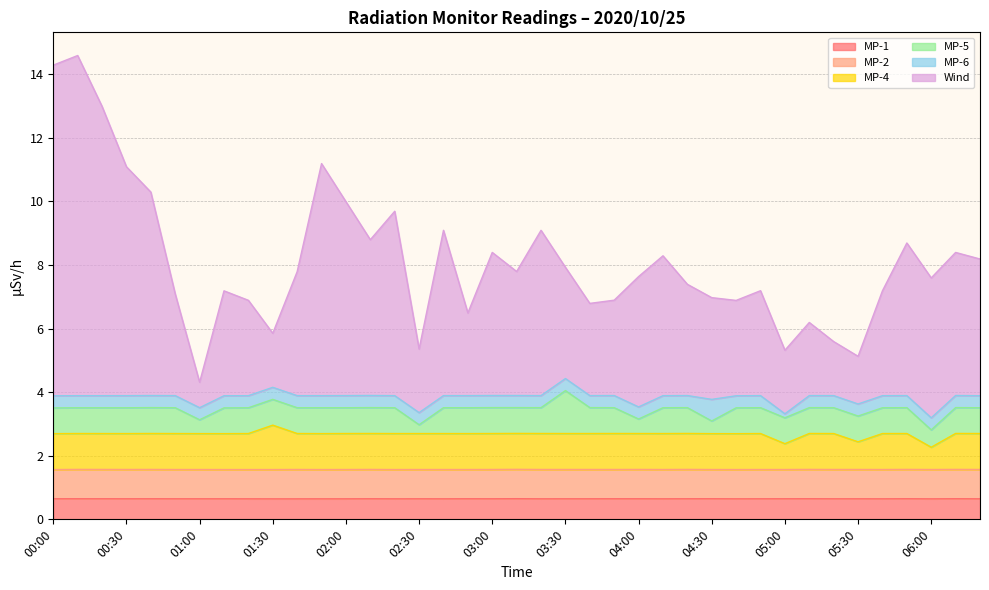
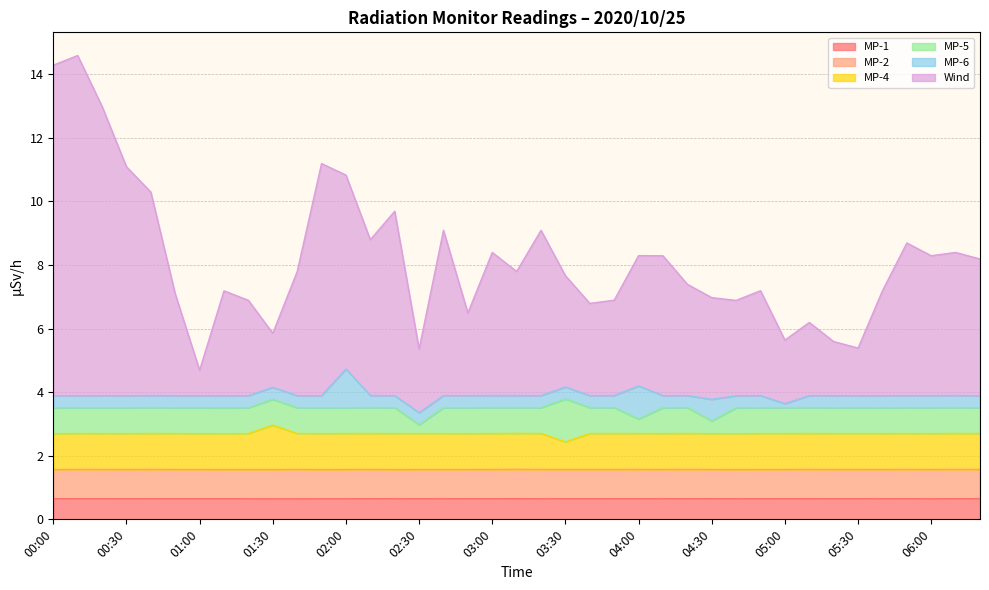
  {
    "MP-4": {
      "00:00": 1.1,
      "00:30": 1.1,
      "01:00": 1.1,
      "01:30": 1.4,
      "02:00": 1.1,
      "02:30": 1.1,
      "03:00": 1.1,
-     "03:30": 1.1,
+     "03:30": 0.9,
      "04:00": 1.1,
      "04:30": 1.1,
-     "05:00": 0.8,
-     "05:30": 0.9,
-     "06:00": 0.7
+     "05:00": 1.1,
+     "05:30": 1.1,
+     "06:00": 1.1
    },
    "MP-5": {
      "00:00": 0.8,
      "00:30": 0.8,
-     "01:00": 0.4,
+     "01:00": 0.8,
      "01:30": 0.8,
      "02:00": 0.8,
      "02:30": 0.3,
      "03:00": 0.8,
      "03:30": 1.4,
      "04:00": 0.5,
      "04:30": 0.4,
      "05:00": 0.8,
      "05:30": 0.8,
-     "06:00": 0.5
+     "06:00": 0.8
    },
    "MP-6": {
      "00:00": 0.4,
      "00:30": 0.4,
      "01:00": 0.4,
      "01:30": 0.4,
-     "02:00": 0.4,
+     "02:00": 1.2,
      "02:30": 0.4,
      "03:00": 0.4,
      "03:30": 0.4,
-     "04:00": 0.4,
+     "04:00": 1.0,
      "04:30": 0.7,
      "05:00": 0.1,
      "05:30": 0.4,
      "06:00": 0.4
    },
    "Wind": {
      "00:00": 10.4,
      "00:30": 7.2,
      "01:00": 0.8,
      "01:30": 1.7,
      "02:00": 6.1,
      "02:30": 2.0,
      "03:00": 4.5,
      "03:30": 3.5,
      "04:00": 4.1,
      "04:30": 3.2,
      "05:00": 2.0,
      "05:30": 1.5,
      "06:00": 4.4
    }
  }
